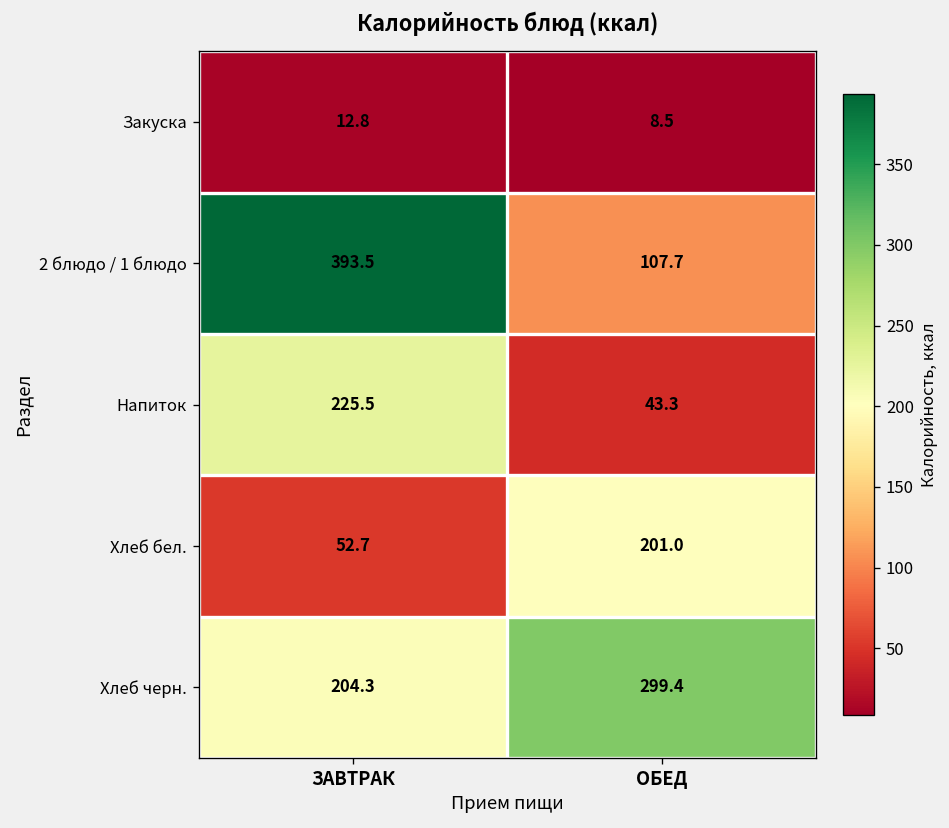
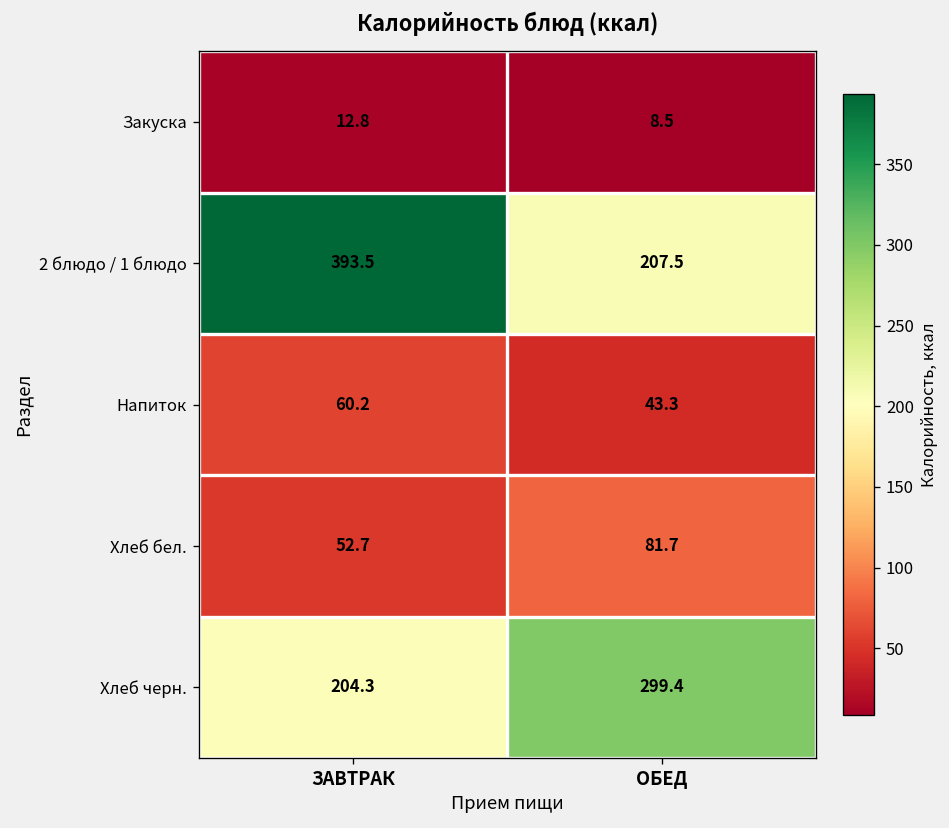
  {
    "Закуска": {
      "ЗАВТРАК": 12.8,
      "ОБЕД": 8.5
    },
    "2 блюдо / 1 блюдо": {
      "ЗАВТРАК": 393.5,
-     "ОБЕД": 107.7
+     "ОБЕД": 207.5
    },
    "Напиток": {
-     "ЗАВТРАК": 225.5,
+     "ЗАВТРАК": 60.2,
      "ОБЕД": 43.3
    },
    "Хлеб бел.": {
      "ЗАВТРАК": 52.7,
-     "ОБЕД": 201.0
+     "ОБЕД": 81.7
    },
    "Хлеб черн.": {
      "ЗАВТРАК": 204.3,
      "ОБЕД": 299.4
    }
  }
